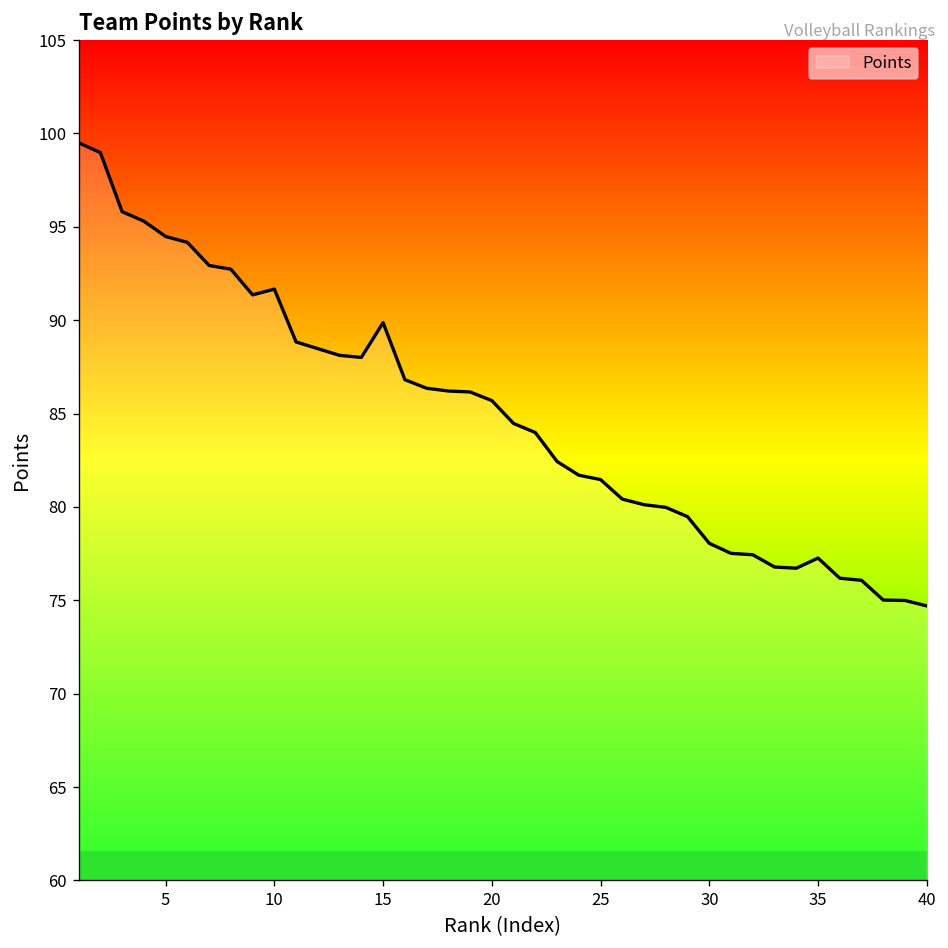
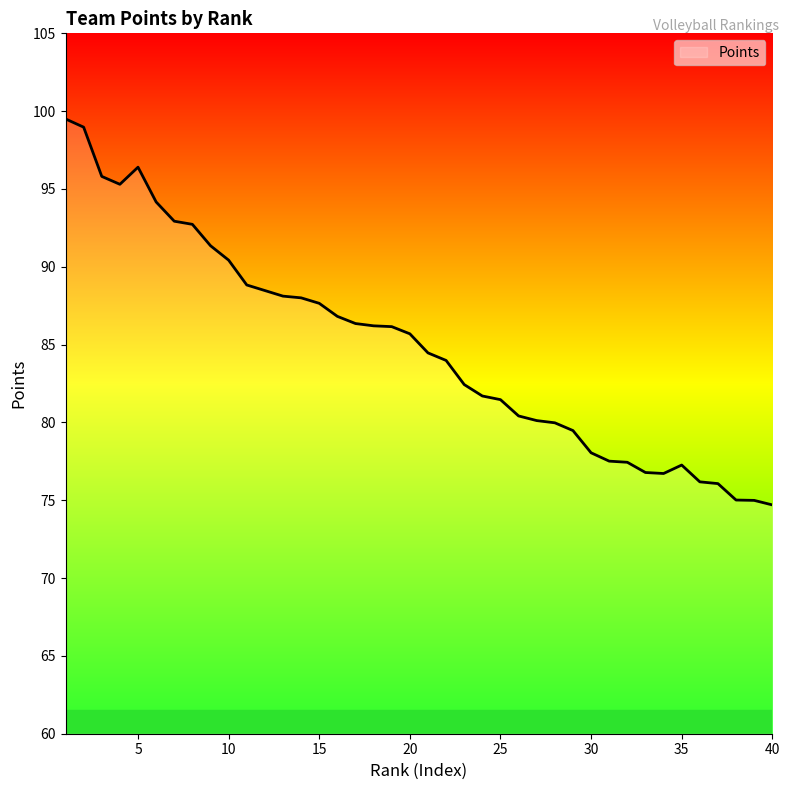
  {
-   "5": 94.5,
-   "10": 91.7,
-   "15": 89.9,
+   "5": 96.4,
+   "10": 90.4,
+   "15": 87.7,
    "20": 85.7,
    "25": 81.5,
    "30": 78.1,
    "35": 77.3,
    "40": 74.7
  }
